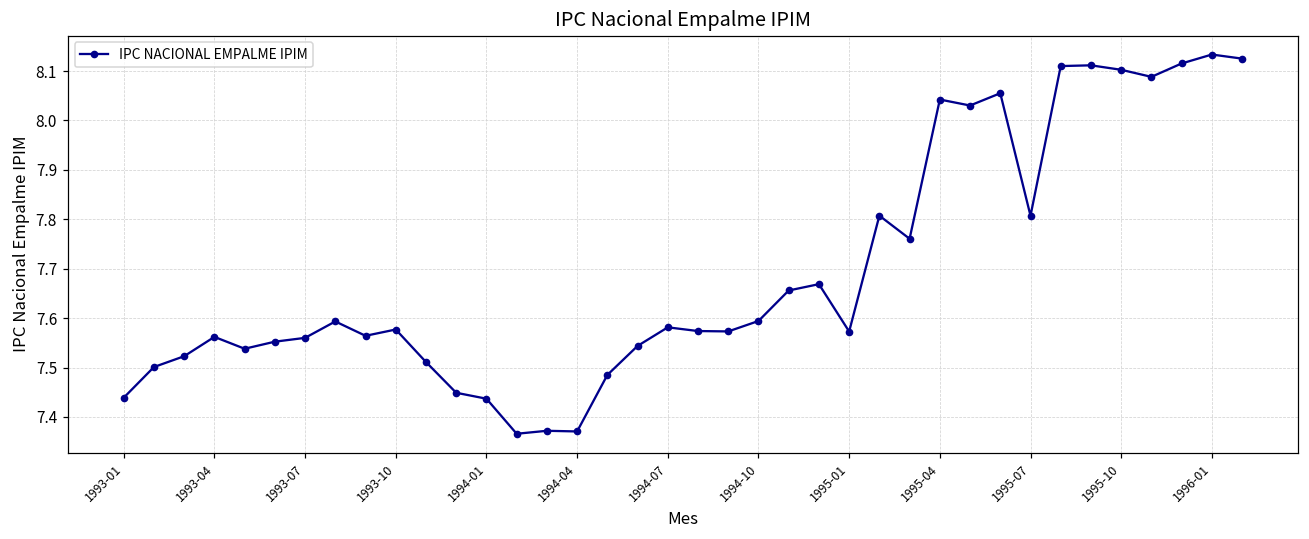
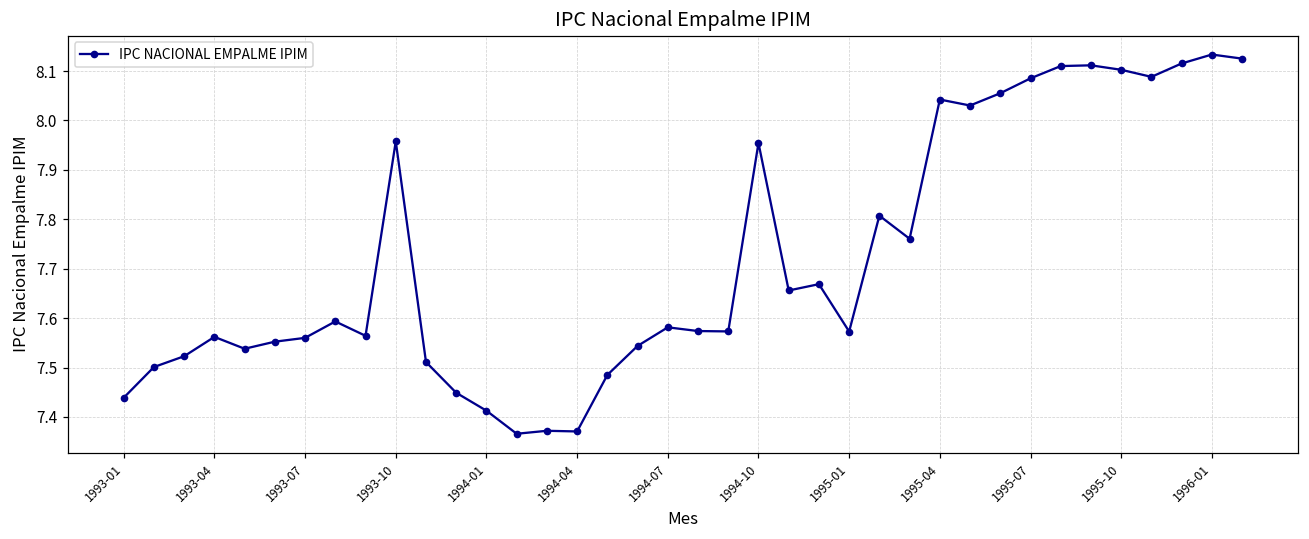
  {
    "1993-01": 7.44,
    "1993-04": 7.56,
    "1993-07": 7.56,
-   "1993-10": 7.58,
-   "1994-01": 7.44,
+   "1993-10": 7.96,
+   "1994-01": 7.41,
    "1994-04": 7.37,
    "1994-07": 7.58,
-   "1994-10": 7.59,
+   "1994-10": 7.95,
    "1995-01": 7.57,
    "1995-04": 8.04,
-   "1995-07": 7.81,
+   "1995-07": 8.09,
    "1995-10": 8.10,
    "1996-01": 8.13
  }
